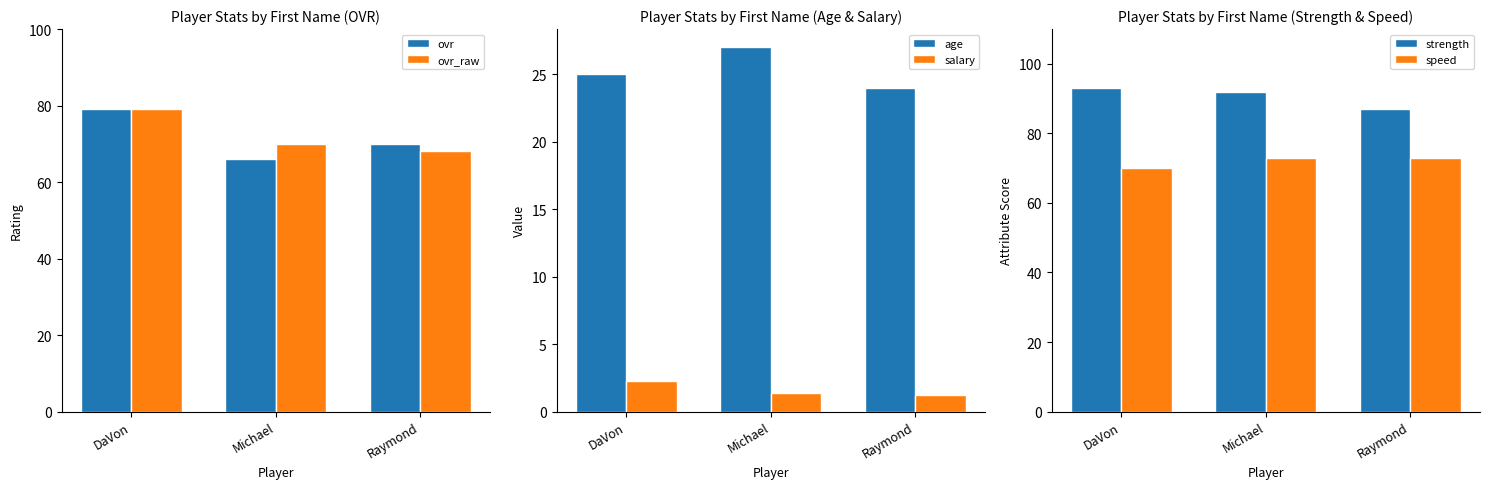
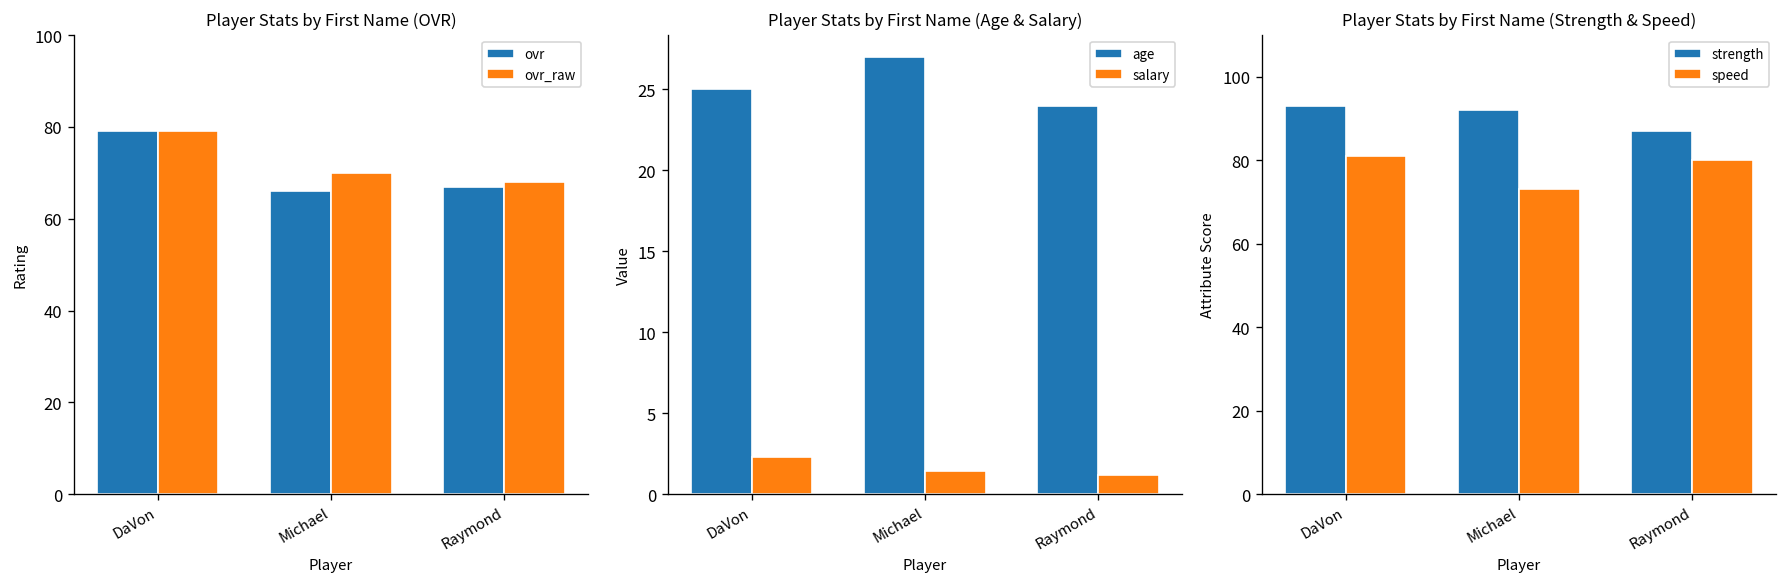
  {
    "Player Stats by First Name (OVR)": {
      "ovr": {
        "DaVon": 79,
        "Michael": 66,
-       "Raymond": 70
+       "Raymond": 67
      },
      "ovr_raw": {
        "DaVon": 79,
        "Michael": 70,
        "Raymond": 68
      }
    },
    "Player Stats by First Name (Age & Salary)": {
      "age": {
        "DaVon": 25.0,
        "Michael": 27.0,
        "Raymond": 24.0
      },
      "salary": {
        "DaVon": 2.3,
        "Michael": 1.4,
        "Raymond": 1.2
      }
    },
    "Player Stats by First Name (Strength & Speed)": {
      "strength": {
        "DaVon": 93,
        "Michael": 92,
        "Raymond": 87
      },
      "speed": {
-       "DaVon": 70,
+       "DaVon": 81,
        "Michael": 73,
-       "Raymond": 73
+       "Raymond": 80
      }
    }
  }
